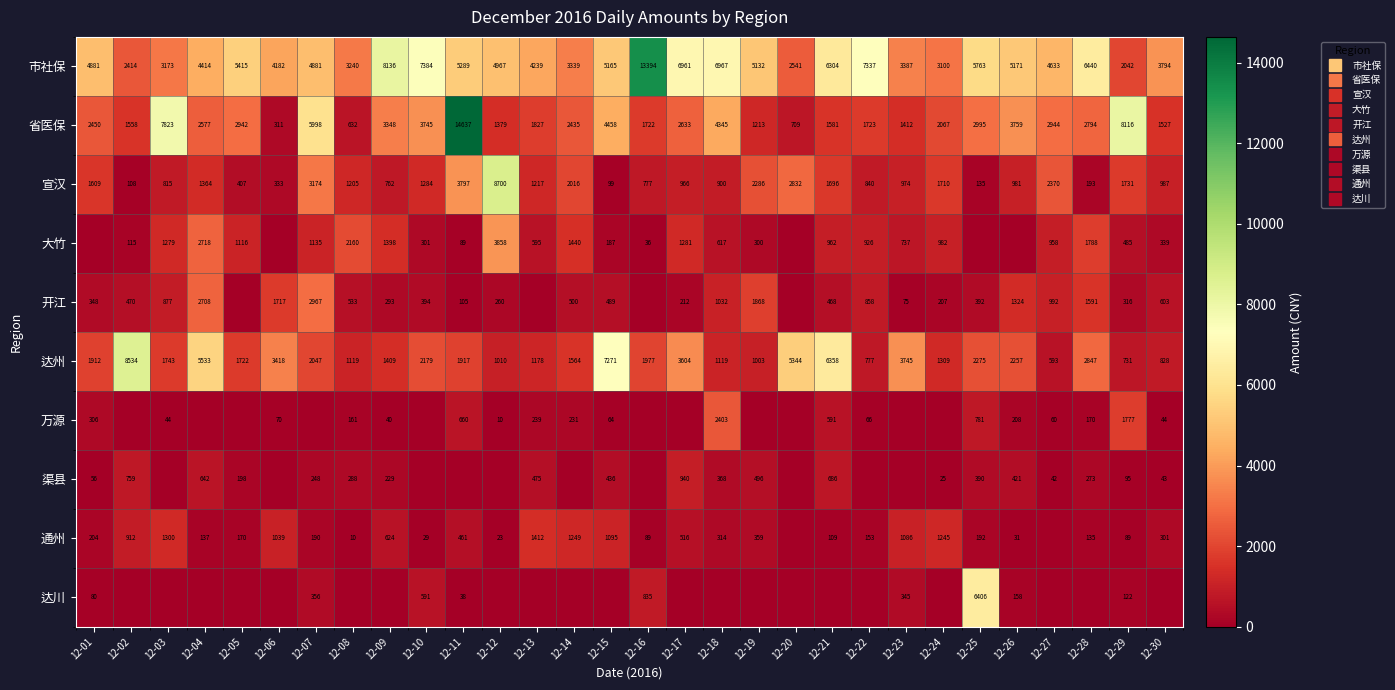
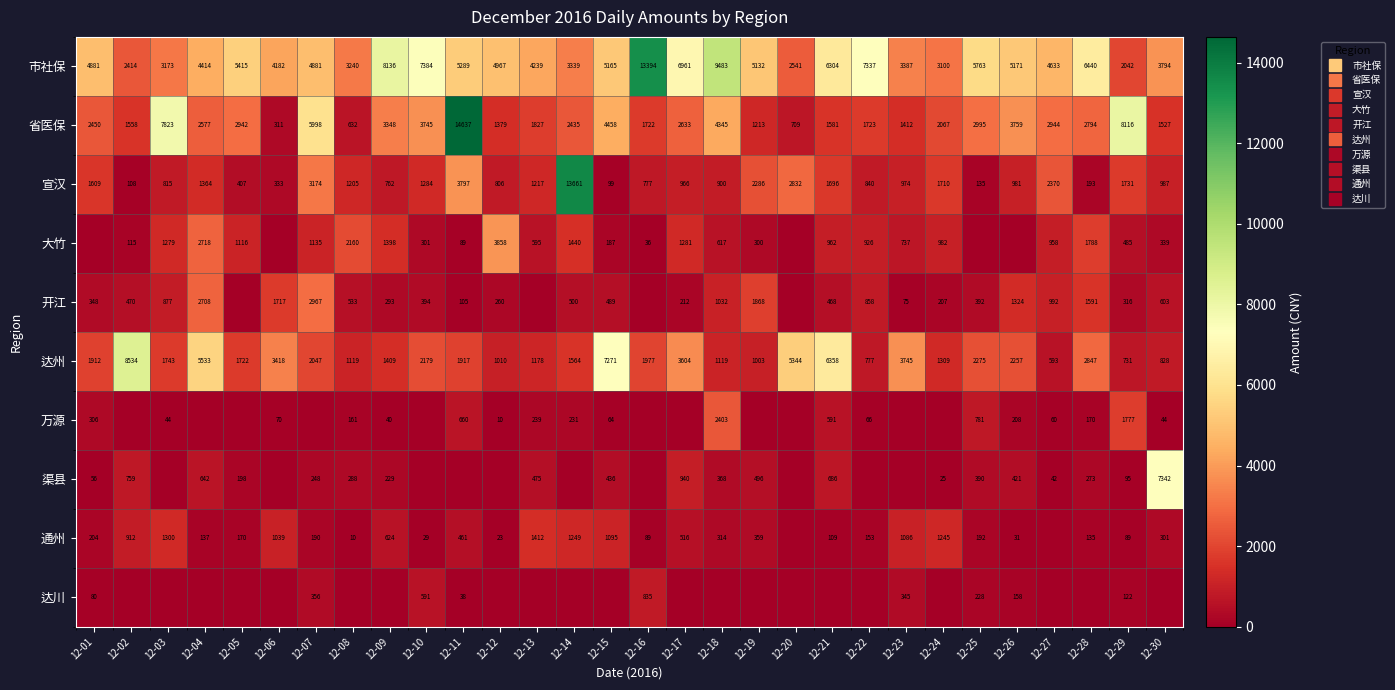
  {
    "市社保": {
      "12-01": 4881,
      "12-02": 2414,
      "12-03": 3173,
      "12-04": 4414,
      "12-05": 5415,
      "12-06": 4182,
      "12-07": 4881,
      "12-08": 3240,
      "12-09": 8136,
      "12-10": 7384,
      "12-11": 5289,
      "12-12": 4967,
      "12-13": 4239,
      "12-14": 3339,
      "12-15": 5165,
      "12-16": 13394,
      "12-17": 6961,
-     "12-18": 6967,
+     "12-18": 9483,
      "12-19": 5132,
      "12-20": 2541,
      "12-21": 6304,
      "12-22": 7337,
      "12-23": 3387,
      "12-24": 3100,
      "12-25": 5763,
      "12-26": 5171,
      "12-27": 4633,
      "12-28": 6440,
      "12-29": 2042,
      "12-30": 3794
    },
    "宣汉": {
      "12-01": 1609,
      "12-02": 108,
      "12-03": 815,
      "12-04": 1364,
      "12-05": 407,
      "12-06": 333,
      "12-07": 3174,
      "12-08": 1205,
      "12-09": 762,
      "12-10": 1284,
      "12-11": 3797,
-     "12-12": 8700,
+     "12-12": 806,
      "12-13": 1217,
-     "12-14": 2016,
+     "12-14": 13661,
      "12-15": 99,
      "12-16": 777,
      "12-17": 966,
      "12-18": 900,
      "12-19": 2286,
      "12-20": 2832,
      "12-21": 1696,
      "12-22": 840,
      "12-23": 974,
      "12-24": 1710,
      "12-25": 135,
      "12-26": 981,
      "12-27": 2370,
      "12-28": 193,
      "12-29": 1731,
      "12-30": 987
    },
    "渠县": {
      "12-01": 56,
      "12-02": 759,
      "12-04": 642,
      "12-05": 198,
      "12-07": 248,
      "12-08": 288,
      "12-09": 229,
      "12-13": 475,
      "12-15": 436,
      "12-17": 940,
      "12-18": 368,
      "12-19": 496,
      "12-21": 686,
      "12-24": 25,
      "12-25": 390,
      "12-26": 421,
      "12-27": 42,
      "12-28": 273,
      "12-29": 95,
-     "12-30": 43
+     "12-30": 7342
    },
    "达川": {
      "12-01": 80,
      "12-07": 356,
      "12-10": 591,
      "12-11": 38,
      "12-16": 835,
      "12-23": 345,
-     "12-25": 6406,
+     "12-25": 228,
      "12-26": 158,
      "12-29": 122
    }
  }
